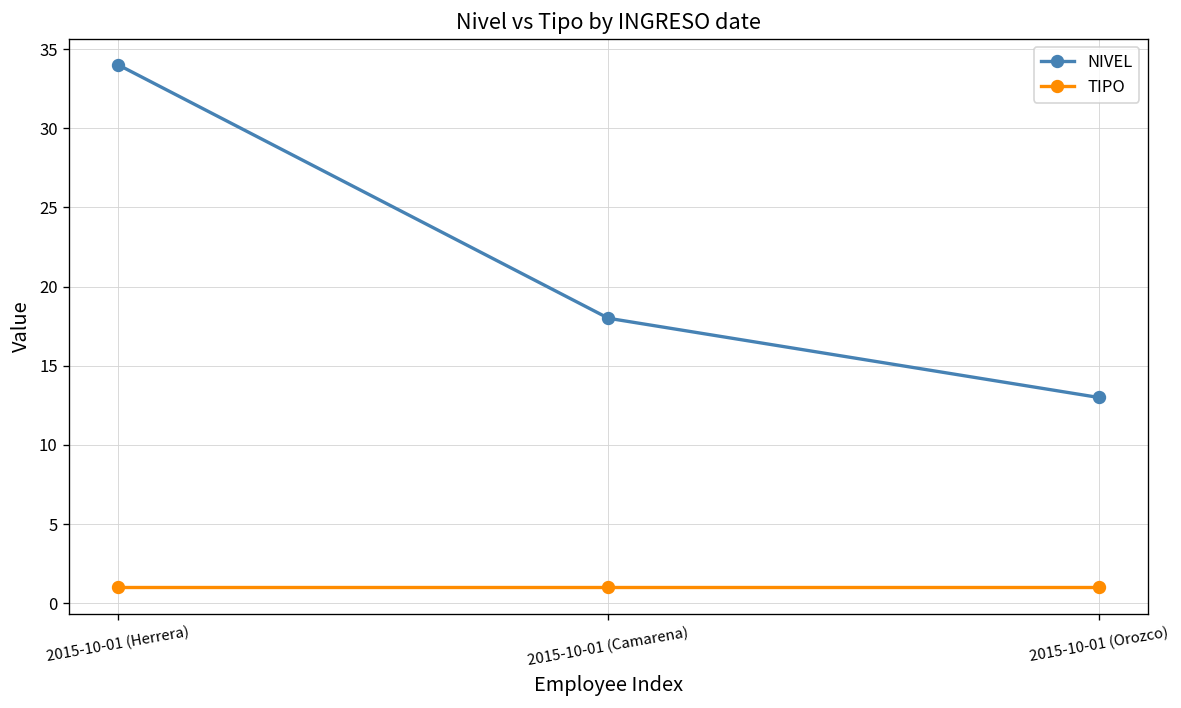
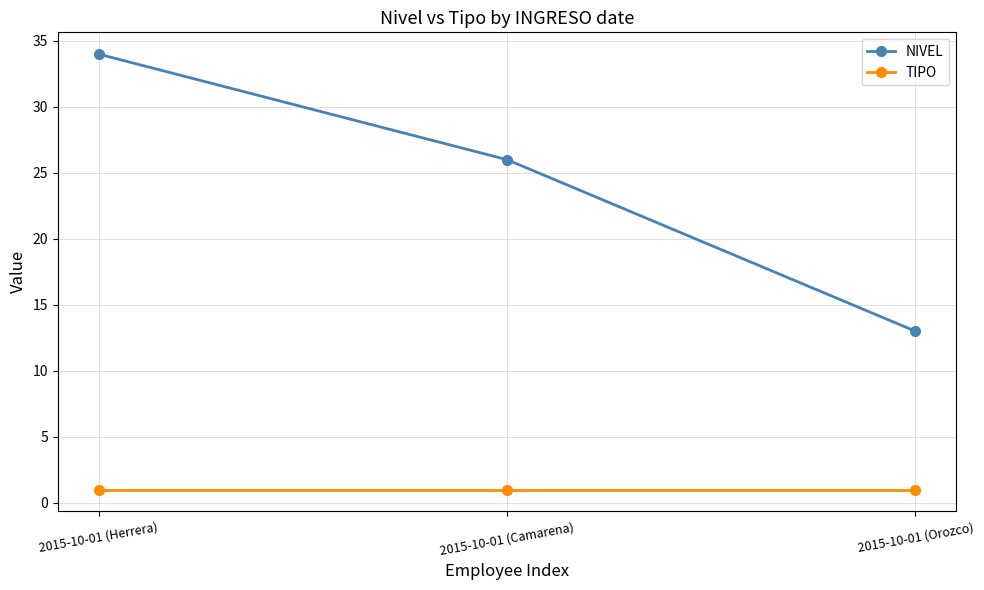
  {
    "NIVEL": {
      "2015-10-01 (Herrera)": 34,
-     "2015-10-01 (Camarena)": 18,
+     "2015-10-01 (Camarena)": 26,
      "2015-10-01 (Orozco)": 13
    },
    "TIPO": {
      "2015-10-01 (Herrera)": 1,
      "2015-10-01 (Camarena)": 1,
      "2015-10-01 (Orozco)": 1
    }
  }
